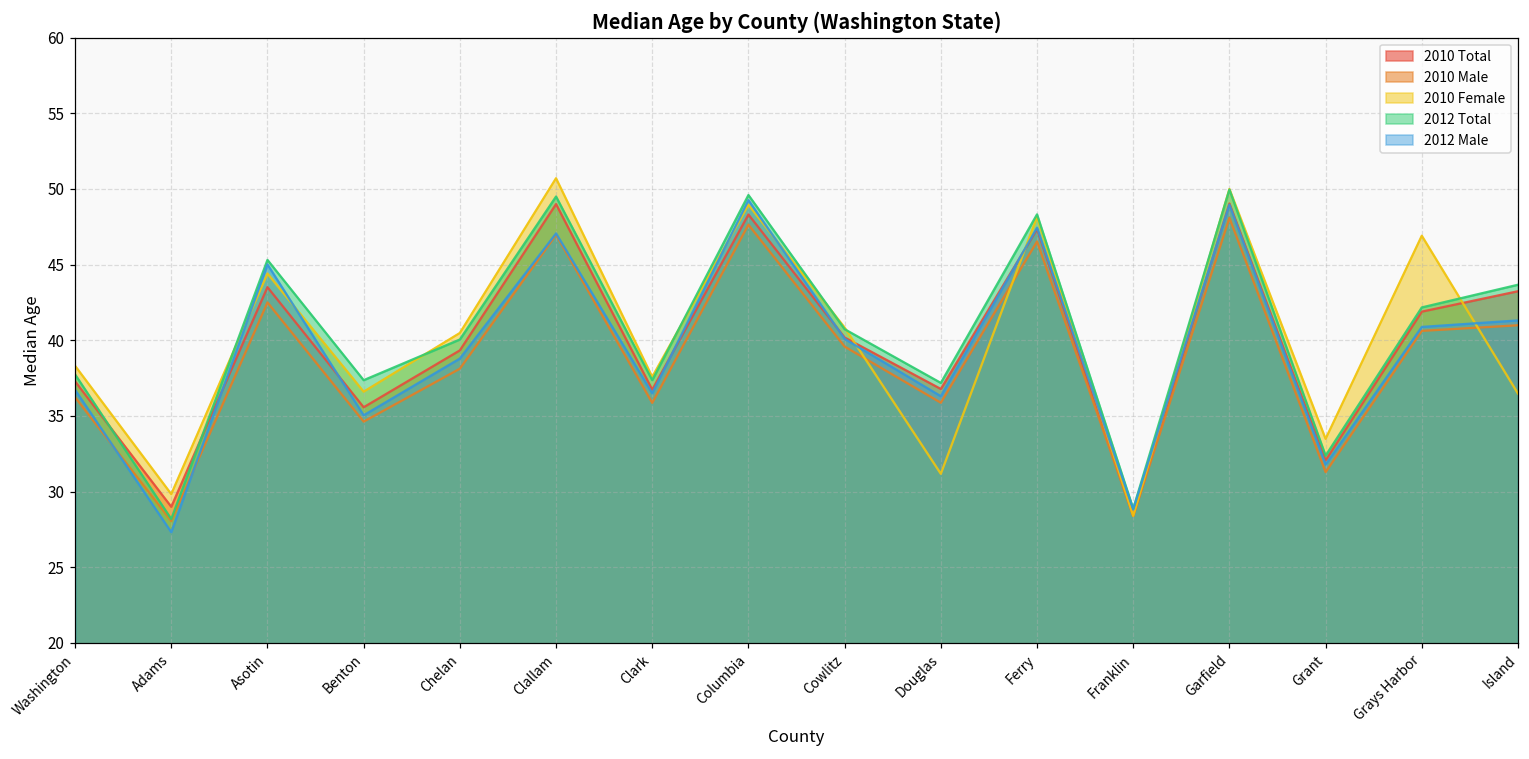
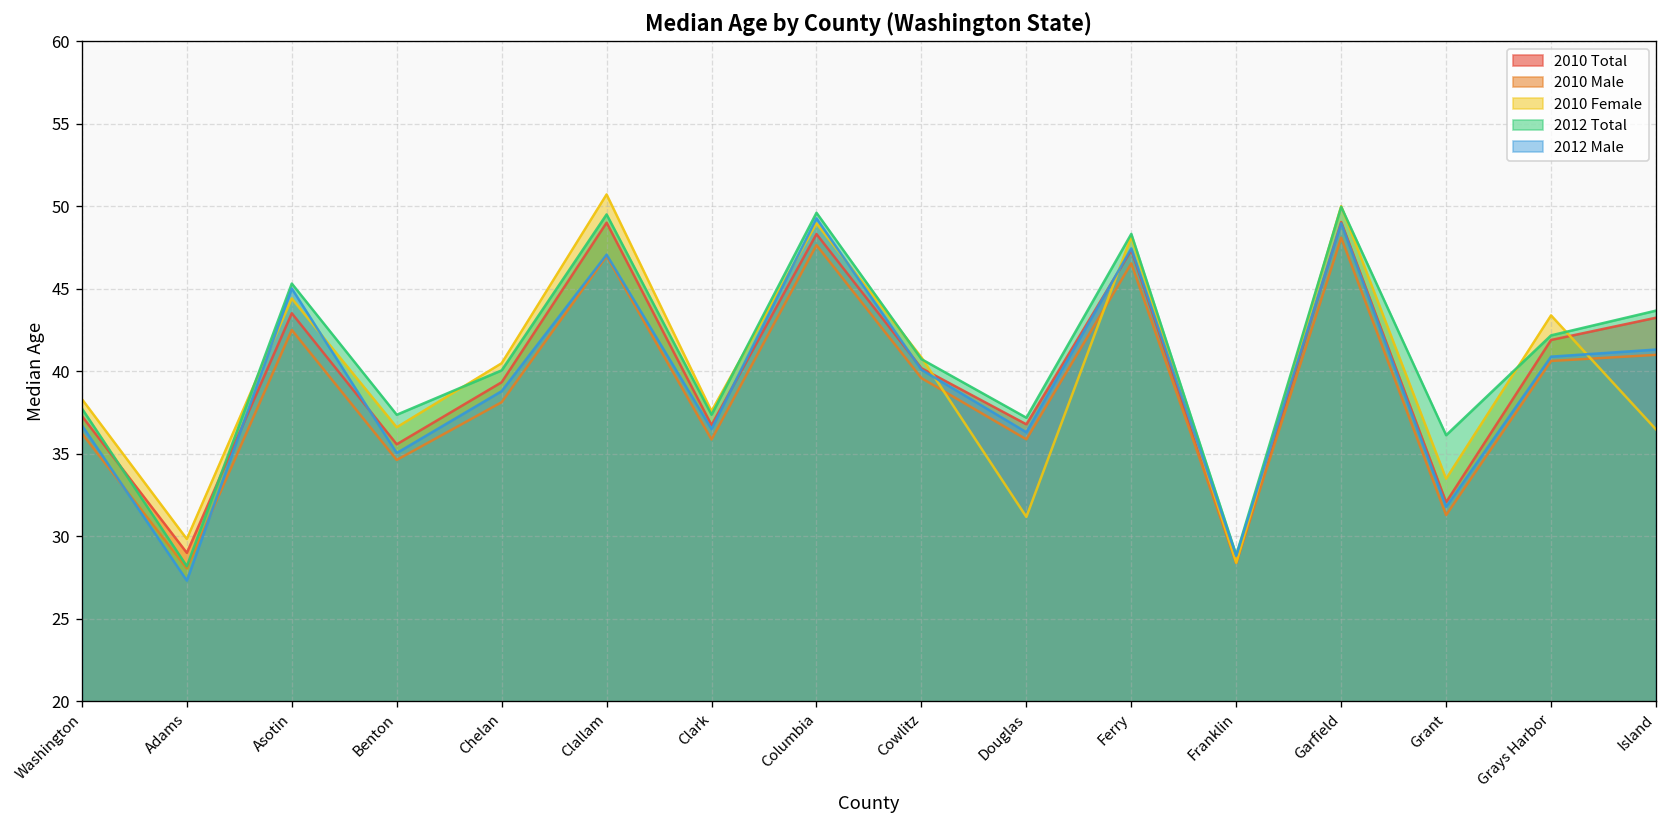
  {
    "2010 Female": {
      "Washington": 38.3,
      "Adams": 29.8,
      "Asotin": 44.4,
      "Benton": 36.6,
      "Chelan": 40.5,
      "Clallam": 50.7,
      "Clark": 37.6,
      "Columbia": 49.0,
      "Douglas": 31.2,
      "Grant": 33.5,
-     "Grays Harbor": 46.9,
+     "Grays Harbor": 43.4,
      "Island": 36.5
    },
    "2012 Total": {
      "Washington": 37.7,
      "Asotin": 45.3,
      "Benton": 37.4,
      "Chelan": 40.1,
      "Clallam": 49.5,
      "Clark": 37.4,
      "Columbia": 49.6,
      "Douglas": 37.2,
-     "Grant": 32.4,
+     "Grant": 36.1,
      "Grays Harbor": 42.2,
      "Island": 43.7
    },
    "2012 Male": {
      "Washington": 36.7,
      "Adams": 27.3,
      "Asotin": 45.0,
      "Benton": 35.0,
      "Chelan": 38.8,
      "Clark": 36.5,
      "Columbia": 49.3,
      "Douglas": 36.3,
      "Grant": 31.8,
      "Grays Harbor": 40.9,
      "Island": 41.3
    }
  }
